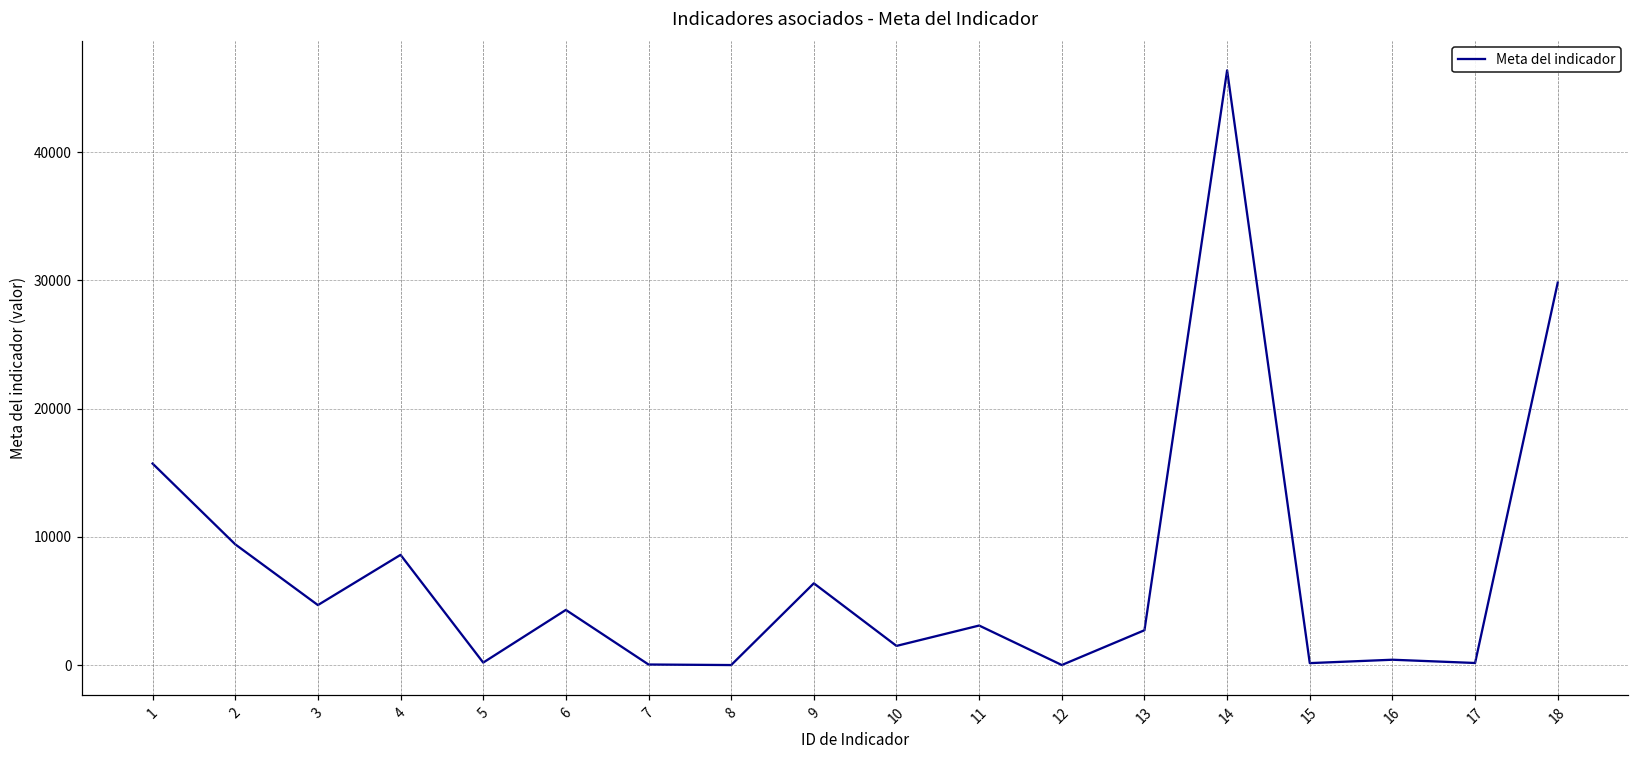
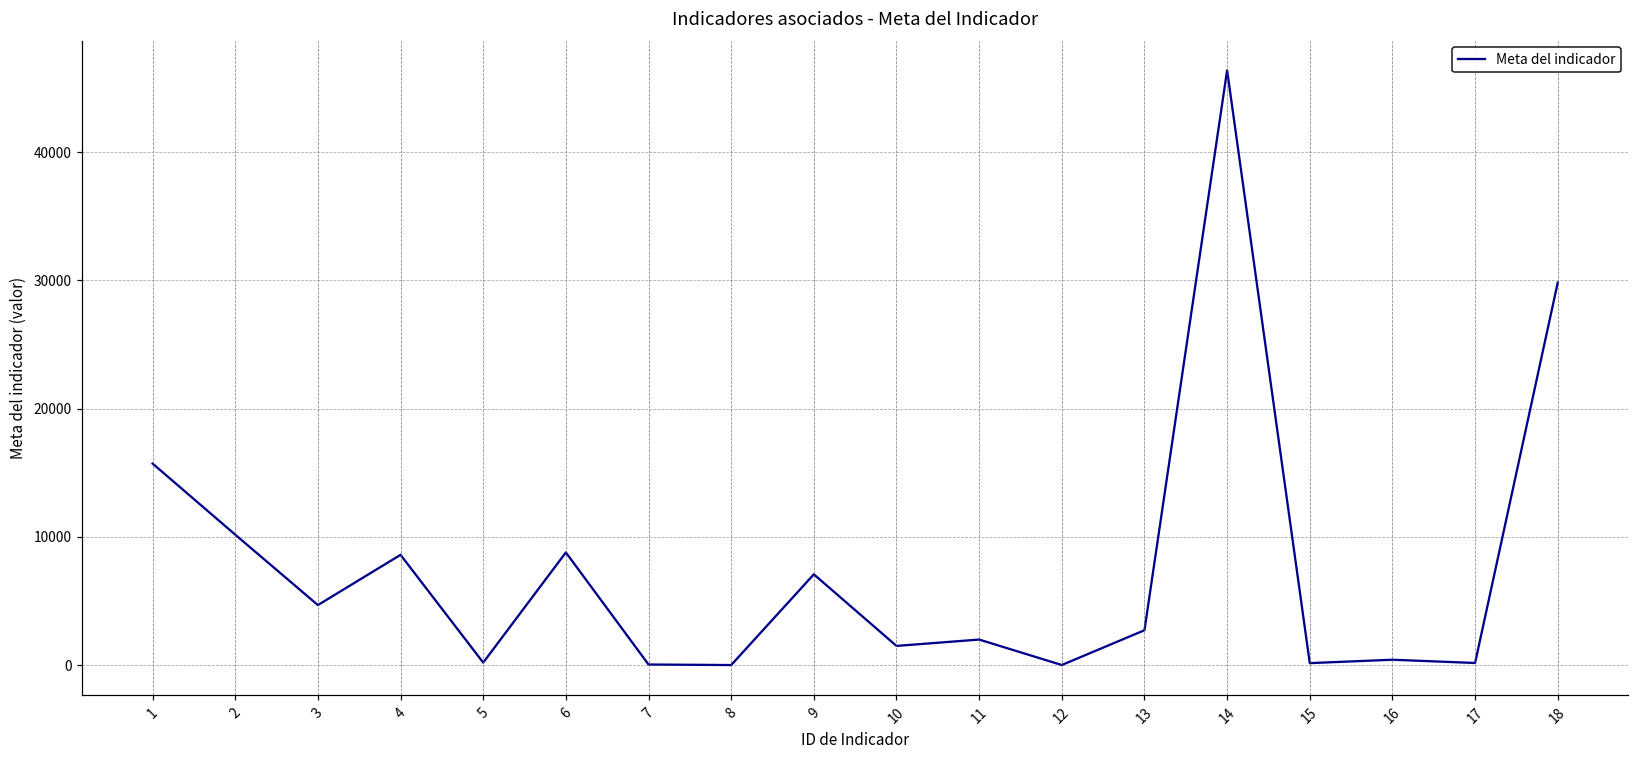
  {
    "1": 15700,
-   "2": 9400,
+   "2": 10200,
    "3": 4700,
    "4": 8600,
    "5": 200,
-   "6": 4300,
+   "6": 8800,
    "7": 100,
    "8": 0,
-   "9": 6400,
+   "9": 7100,
    "10": 1500,
-   "11": 3100,
+   "11": 2000,
    "12": 0,
    "13": 2700,
    "14": 46400,
    "15": 200,
    "16": 400,
    "17": 200,
    "18": 29800
  }
